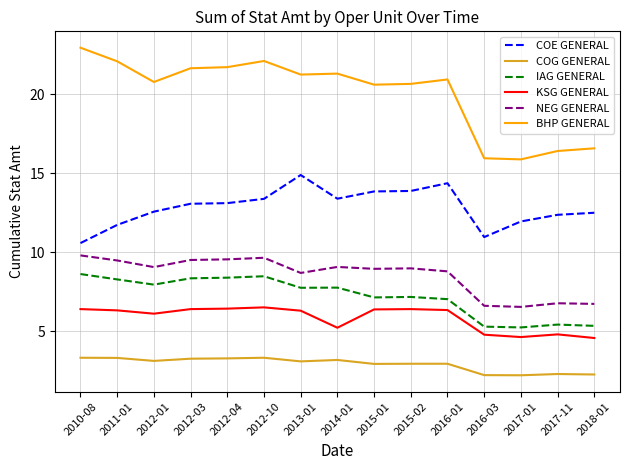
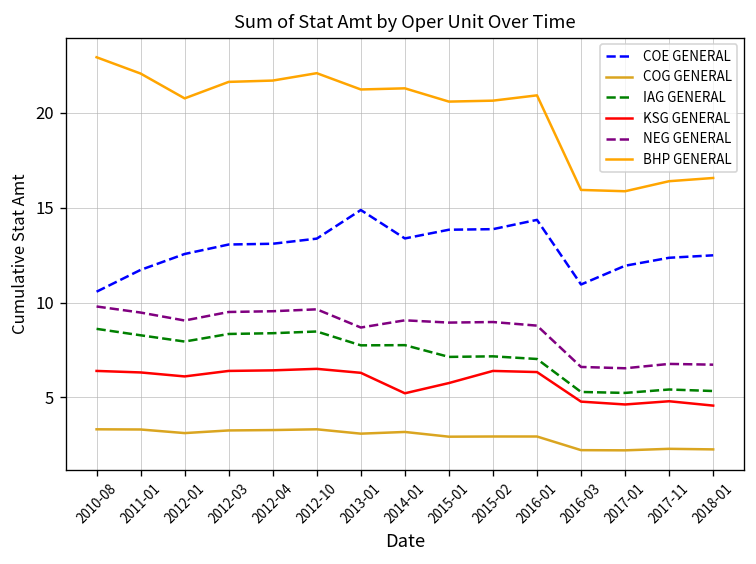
  {
    "COE GENERAL": {
      "2010-08": 10.6,
      "2011-01": 11.7,
      "2012-01": 12.6,
      "2012-03": 13.1,
      "2012-04": 13.1,
      "2012-10": 13.4,
      "2013-01": 14.9,
      "2014-01": 13.4,
      "2015-01": 13.8,
      "2015-02": 13.9,
      "2016-01": 14.4,
      "2016-03": 11.0,
      "2017-01": 11.9,
      "2017-11": 12.4,
      "2018-01": 12.5
    },
    "IAG GENERAL": {
      "2010-08": 8.6,
      "2011-01": 8.3,
      "2012-01": 7.9,
      "2012-03": 8.3,
      "2012-04": 8.4,
      "2012-10": 8.5,
      "2013-01": 7.7,
      "2014-01": 7.8,
      "2015-01": 7.1,
      "2015-02": 7.2,
      "2016-01": 7.0,
      "2016-03": 5.3,
      "2017-01": 5.2,
      "2017-11": 5.4,
      "2018-01": 5.3
    },
    "KSG GENERAL": {
      "2010-08": 6.4,
      "2011-01": 6.3,
      "2012-01": 6.1,
      "2012-03": 6.4,
      "2012-04": 6.4,
      "2012-10": 6.5,
      "2013-01": 6.3,
      "2014-01": 5.2,
-     "2015-01": 6.4,
+     "2015-01": 5.8,
      "2015-02": 6.4,
      "2016-01": 6.3,
      "2016-03": 4.8,
      "2017-01": 4.6,
      "2017-11": 4.8,
      "2018-01": 4.6
    },
    "NEG GENERAL": {
      "2010-08": 9.8,
      "2011-01": 9.5,
      "2012-01": 9.1,
      "2012-03": 9.5,
      "2012-04": 9.5,
      "2012-10": 9.6,
      "2013-01": 8.7,
      "2014-01": 9.1,
      "2015-01": 8.9,
      "2015-02": 9.0,
      "2016-01": 8.8,
      "2016-03": 6.6,
      "2017-01": 6.5,
      "2017-11": 6.8,
      "2018-01": 6.7
    }
  }
